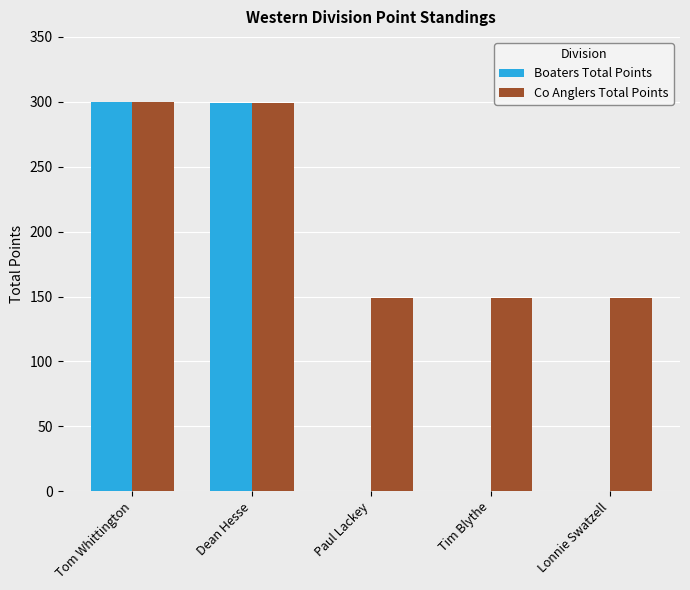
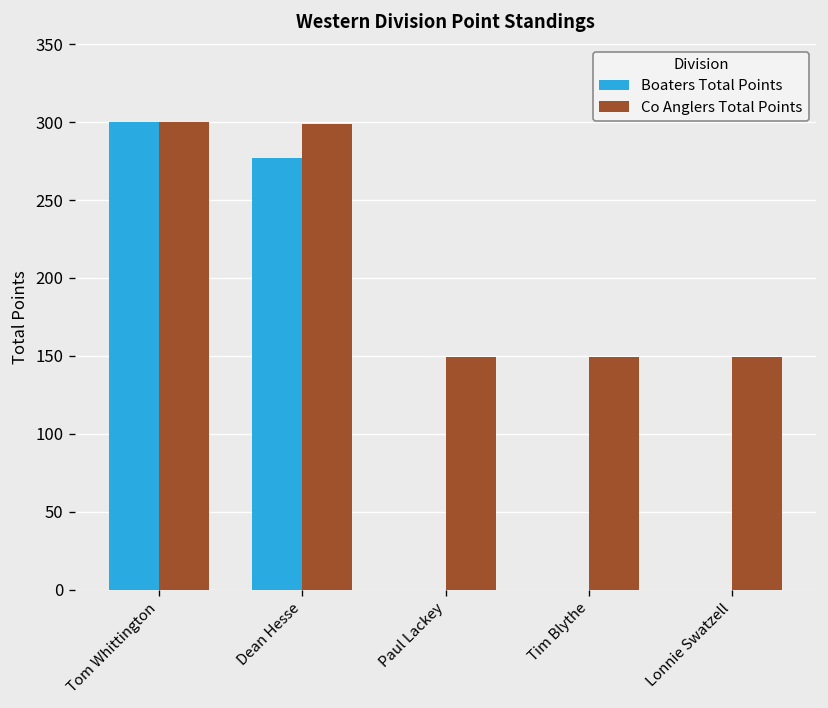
  {
    "Boaters Total Points": {
      "Tom Whittington": 300,
-     "Dean Hesse": 299,
+     "Dean Hesse": 277,
      "Paul Lackey": 0,
      "Tim Blythe": 0,
      "Lonnie Swatzell": 0
    },
    "Co Anglers Total Points": {
      "Tom Whittington": 300,
      "Dean Hesse": 299,
      "Paul Lackey": 149,
      "Tim Blythe": 149,
      "Lonnie Swatzell": 149
    }
  }
